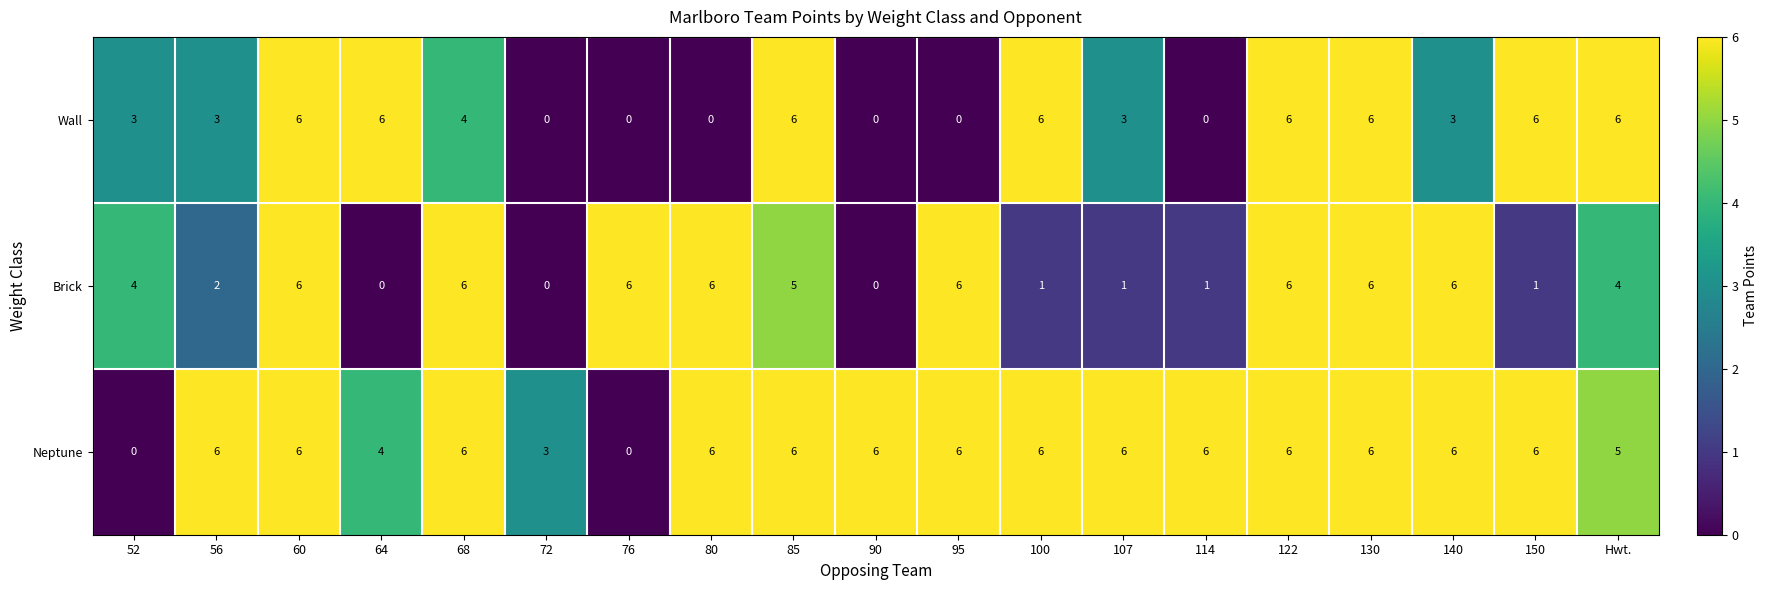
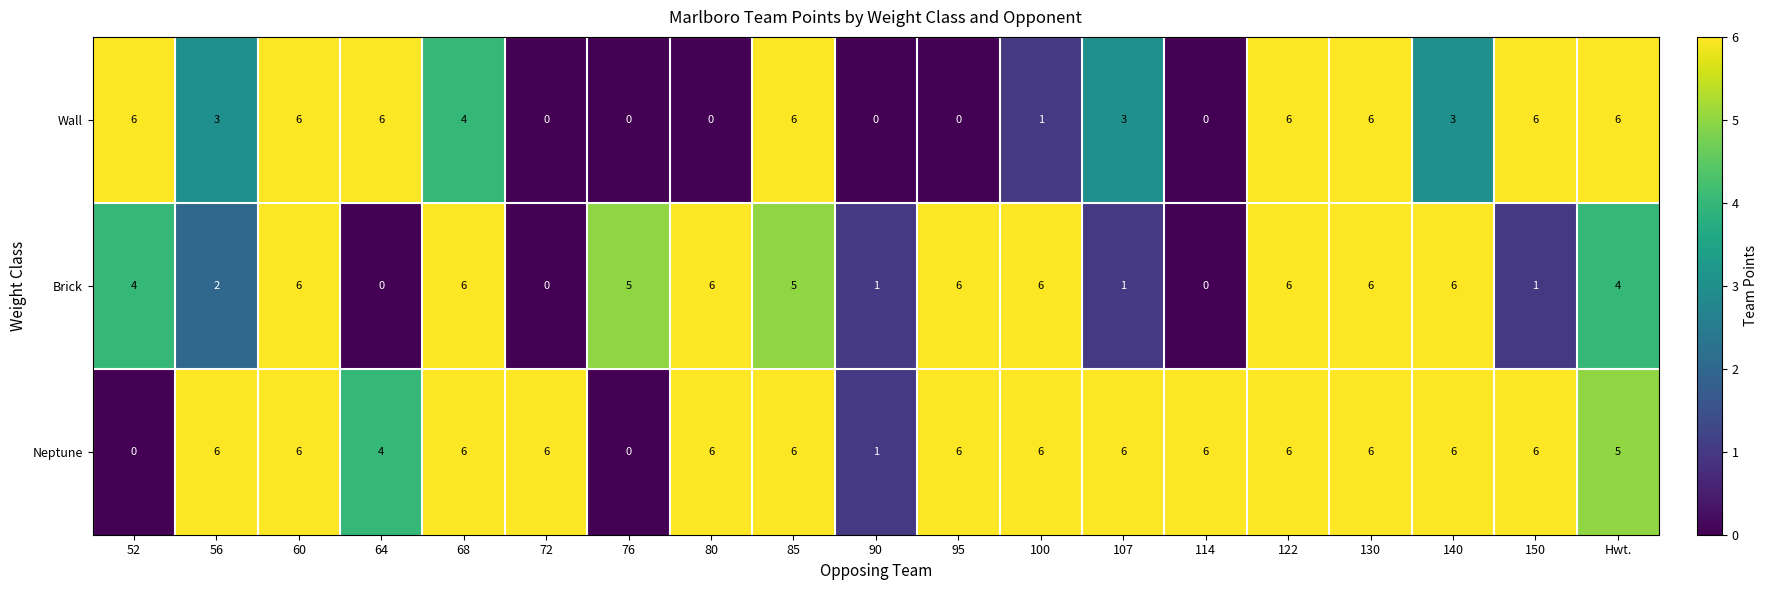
  {
    "Wall": {
-     "52": 3,
+     "52": 6,
      "56": 3,
      "60": 6,
      "64": 6,
      "68": 4,
      "72": 0,
      "76": 0,
      "80": 0,
      "85": 6,
      "90": 0,
      "95": 0,
-     "100": 6,
+     "100": 1,
      "107": 3,
      "114": 0,
      "122": 6,
      "130": 6,
      "140": 3,
      "150": 6,
      "Hwt.": 6
    },
    "Brick": {
      "52": 4,
      "56": 2,
      "60": 6,
      "64": 0,
      "68": 6,
      "72": 0,
-     "76": 6,
+     "76": 5,
      "80": 6,
      "85": 5,
-     "90": 0,
+     "90": 1,
      "95": 6,
-     "100": 1,
+     "100": 6,
      "107": 1,
-     "114": 1,
+     "114": 0,
      "122": 6,
      "130": 6,
      "140": 6,
      "150": 1,
      "Hwt.": 4
    },
    "Neptune": {
      "52": 0,
      "56": 6,
      "60": 6,
      "64": 4,
      "68": 6,
-     "72": 3,
+     "72": 6,
      "76": 0,
      "80": 6,
      "85": 6,
-     "90": 6,
+     "90": 1,
      "95": 6,
      "100": 6,
      "107": 6,
      "114": 6,
      "122": 6,
      "130": 6,
      "140": 6,
      "150": 6,
      "Hwt.": 5
    }
  }
